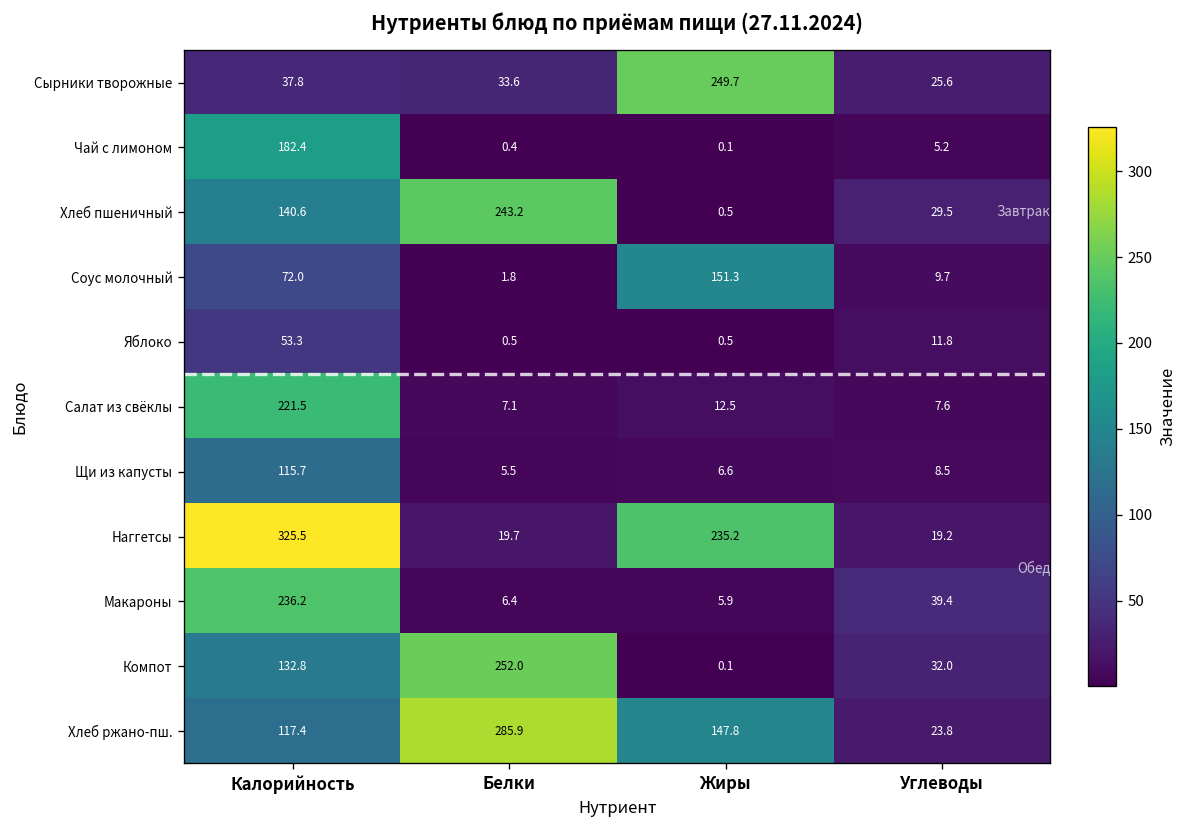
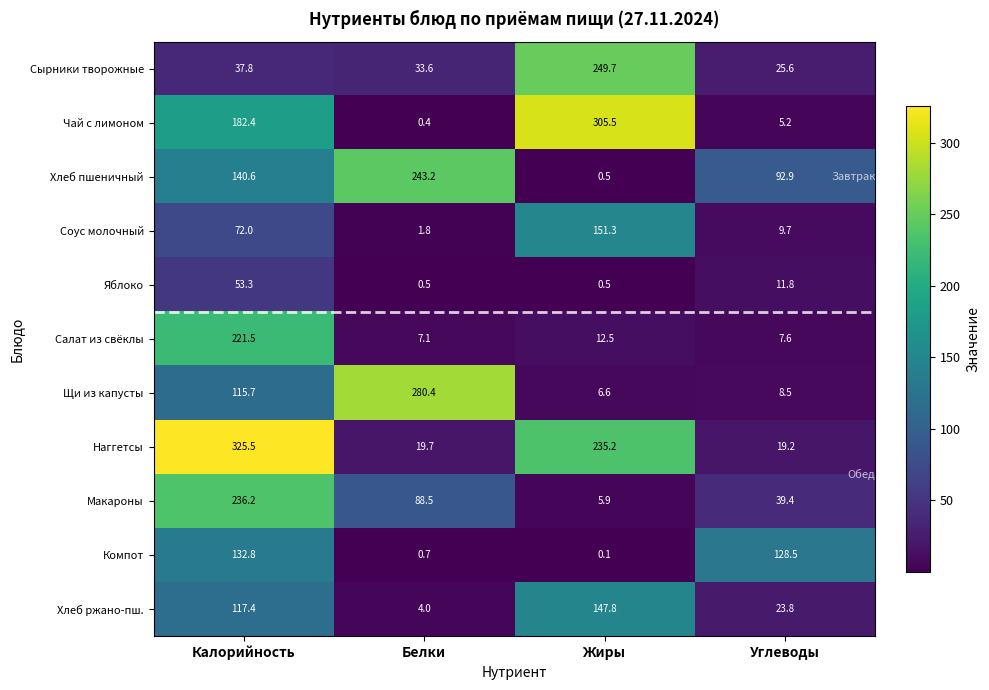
  {
    "Сырники творожные": {
      "Калорийность": 37.8,
      "Белки": 33.6,
      "Жиры": 249.7,
      "Углеводы": 25.6
    },
    "Чай с лимоном": {
      "Калорийность": 182.4,
      "Белки": 0.4,
-     "Жиры": 0.1,
+     "Жиры": 305.5,
      "Углеводы": 5.2
    },
    "Хлеб пшеничный": {
      "Калорийность": 140.6,
      "Белки": 243.2,
      "Жиры": 0.5,
-     "Углеводы": 29.5
+     "Углеводы": 92.9
    },
    "Соус молочный": {
      "Калорийность": 72.0,
      "Белки": 1.8,
      "Жиры": 151.3,
      "Углеводы": 9.7
    },
    "Яблоко": {
      "Калорийность": 53.3,
      "Белки": 0.5,
      "Жиры": 0.5,
      "Углеводы": 11.8
    },
    "Салат из свёклы": {
      "Калорийность": 221.5,
      "Белки": 7.1,
      "Жиры": 12.5,
      "Углеводы": 7.6
    },
    "Щи из капусты": {
      "Калорийность": 115.7,
-     "Белки": 5.5,
+     "Белки": 280.4,
      "Жиры": 6.6,
      "Углеводы": 8.5
    },
    "Наггетсы": {
      "Калорийность": 325.5,
      "Белки": 19.7,
      "Жиры": 235.2
    },
    "Макароны": {
      "Калорийность": 236.2,
-     "Белки": 6.4,
+     "Белки": 88.5,
      "Жиры": 5.9
    },
    "Компот": {
      "Калорийность": 132.8,
-     "Белки": 252.0,
+     "Белки": 0.7,
      "Жиры": 0.1,
-     "Углеводы": 32.0
+     "Углеводы": 128.5
    },
    "Хлеб ржано-пш.": {
      "Калорийность": 117.4,
-     "Белки": 285.9,
+     "Белки": 4.0,
      "Жиры": 147.8,
      "Углеводы": 23.8
    }
  }
